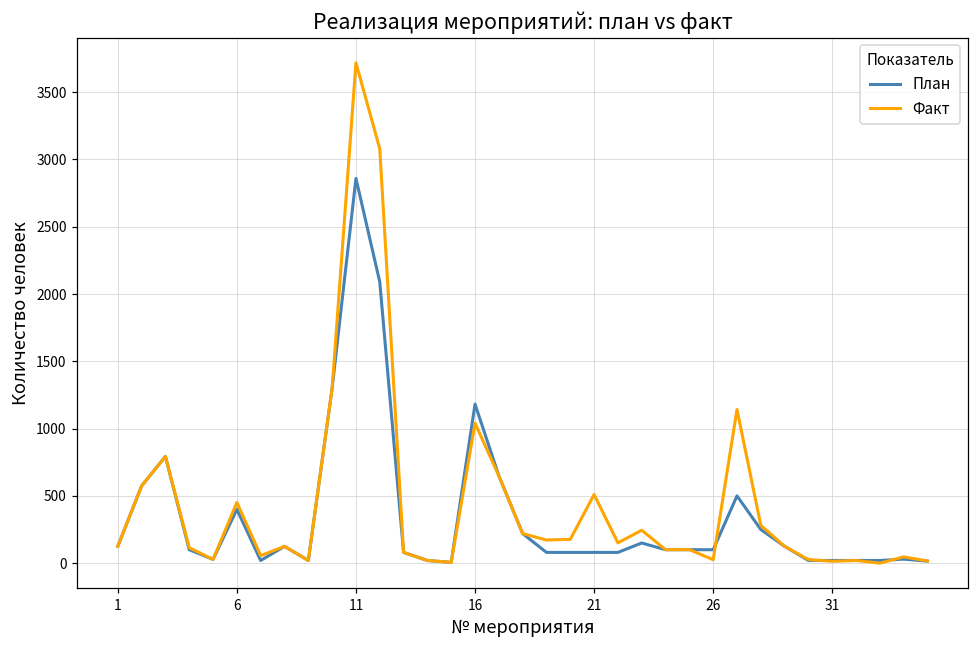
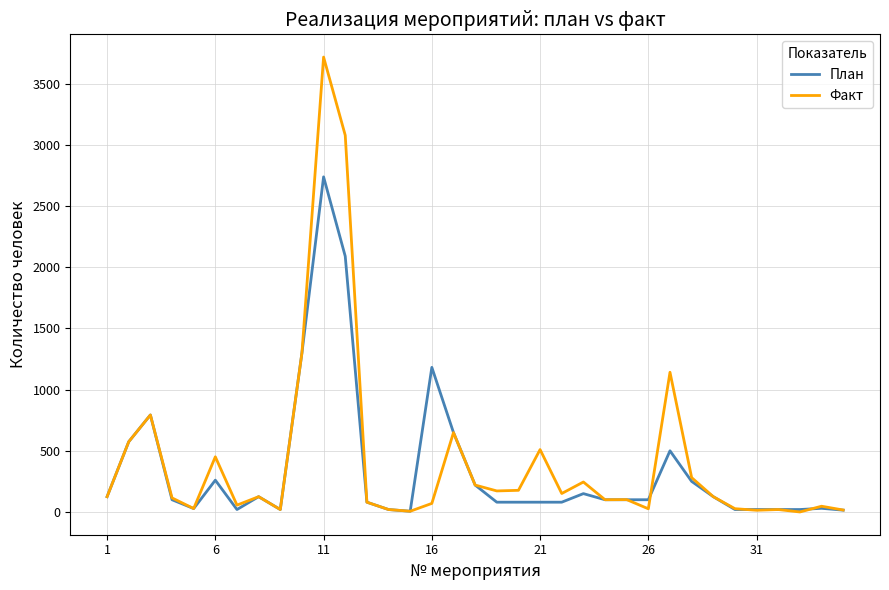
  {
    "План": {
-     "6": 400,
-     "11": 2860,
+     "6": 260,
+     "11": 2740,
      "16": 1180,
      "21": 80,
      "26": 100
    },
    "Факт": {
      "6": 450,
      "11": 3720,
-     "16": 1040,
+     "16": 70,
      "21": 510,
      "26": 30
    }
  }
